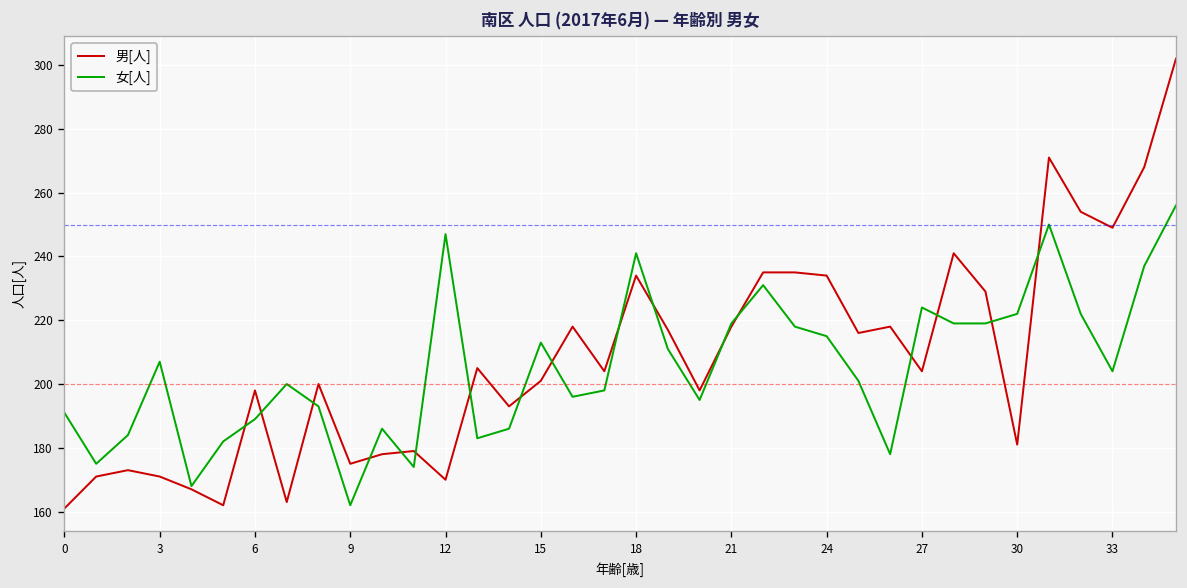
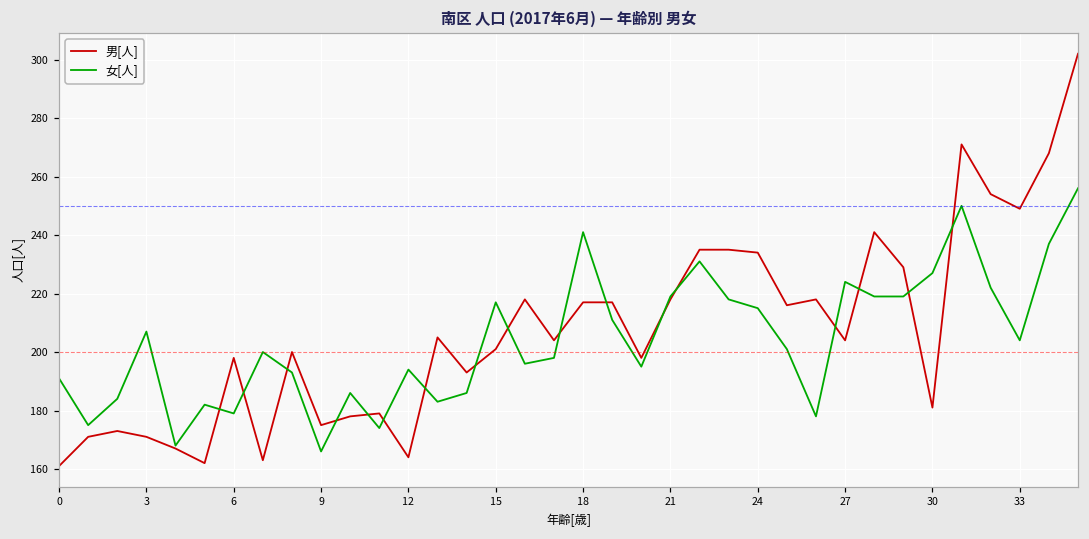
  {
    "男[人]": {
      "0": 161,
      "3": 171,
      "6": 198,
      "9": 175,
-     "12": 170,
+     "12": 164,
      "15": 201,
-     "18": 234,
+     "18": 217,
      "21": 218,
      "24": 234,
      "27": 204,
      "30": 181,
      "33": 249
    },
    "女[人]": {
      "0": 191,
      "3": 207,
-     "6": 189,
-     "9": 162,
-     "12": 247,
-     "15": 213,
+     "6": 179,
+     "9": 166,
+     "12": 194,
+     "15": 217,
      "18": 241,
      "21": 219,
      "24": 215,
      "27": 224,
-     "30": 222,
+     "30": 227,
      "33": 204
    }
  }
